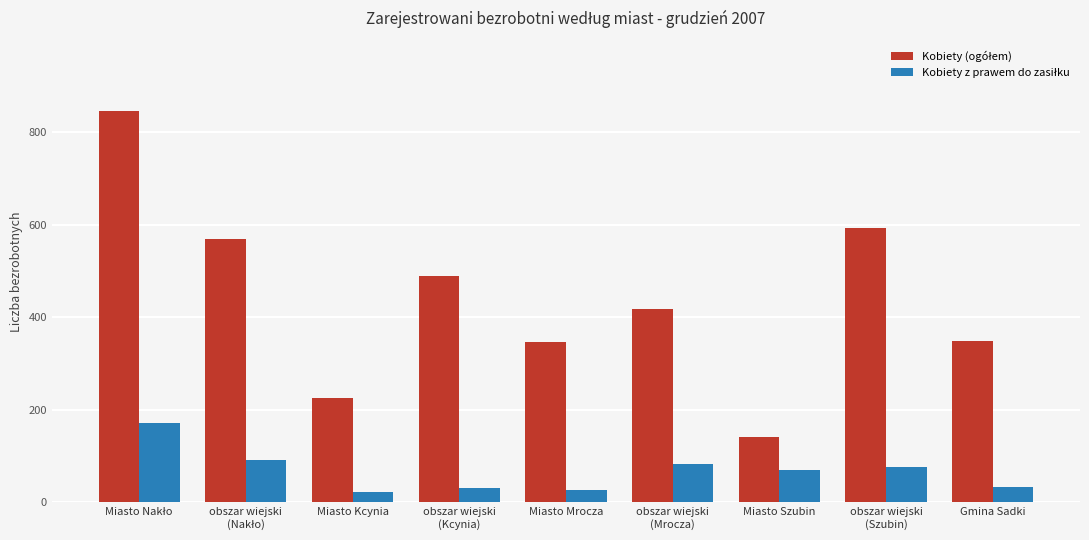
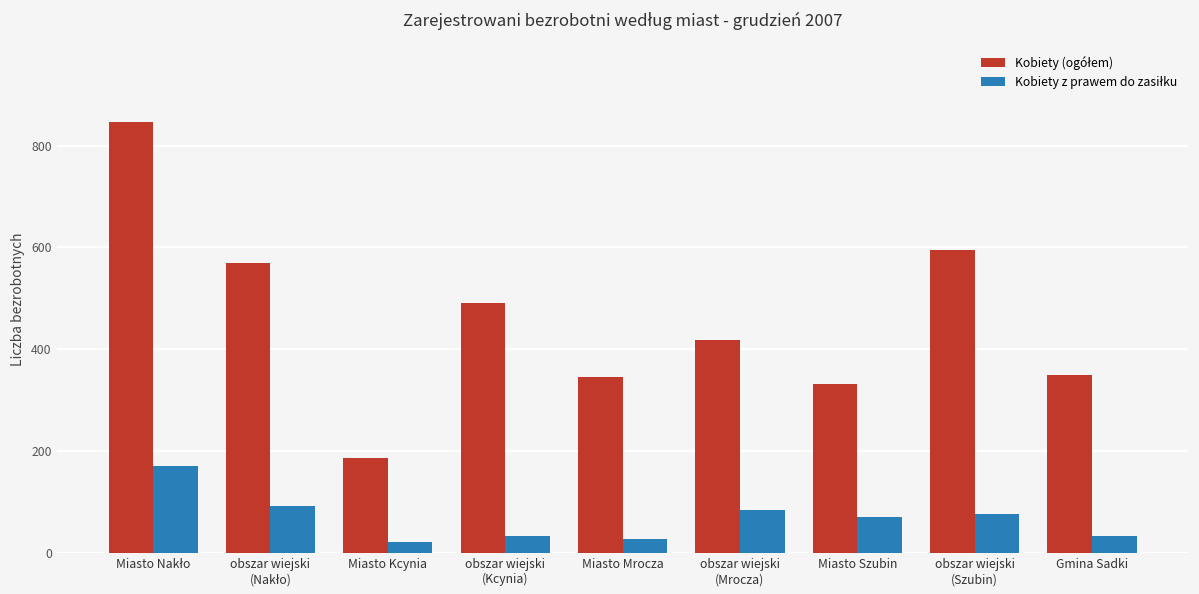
  {
    "Kobiety (ogółem)": {
      "Miasto Nakło": 850,
      "obszar wiejski (Nakło)": 570,
-     "Miasto Kcynia": 230,
+     "Miasto Kcynia": 190,
      "obszar wiejski (Kcynia)": 490,
      "Miasto Mrocza": 350,
      "obszar wiejski (Mrocza)": 420,
-     "Miasto Szubin": 140,
+     "Miasto Szubin": 330,
      "obszar wiejski (Szubin)": 590,
      "Gmina Sadki": 350
    },
    "Kobiety z prawem do zasiłku": {
      "Miasto Nakło": 170,
      "obszar wiejski (Nakło)": 90,
      "Miasto Kcynia": 20,
      "obszar wiejski (Kcynia)": 30,
      "Miasto Mrocza": 30,
      "obszar wiejski (Mrocza)": 80,
      "Miasto Szubin": 70,
      "obszar wiejski (Szubin)": 80,
      "Gmina Sadki": 30
    }
  }
